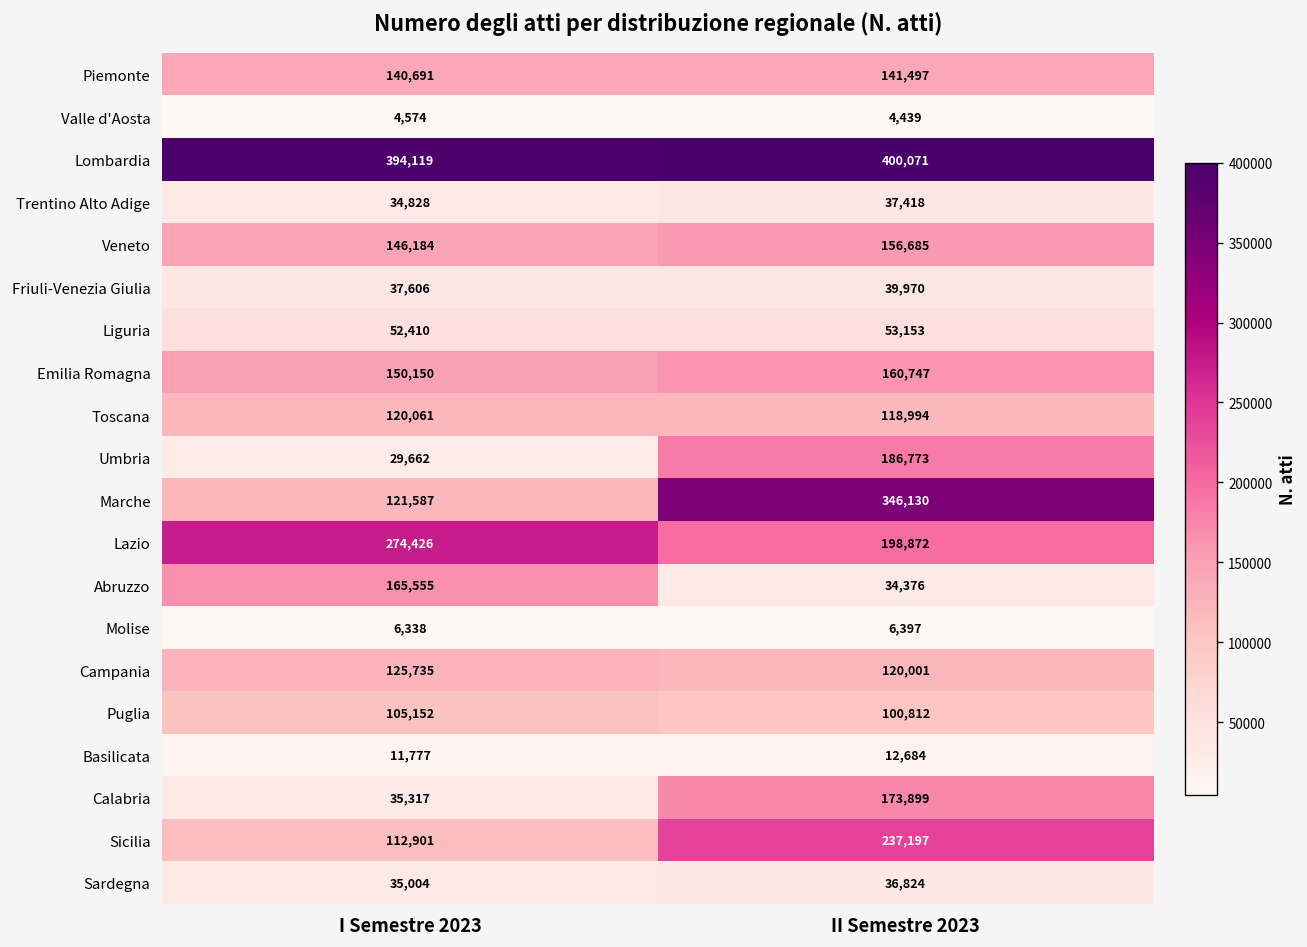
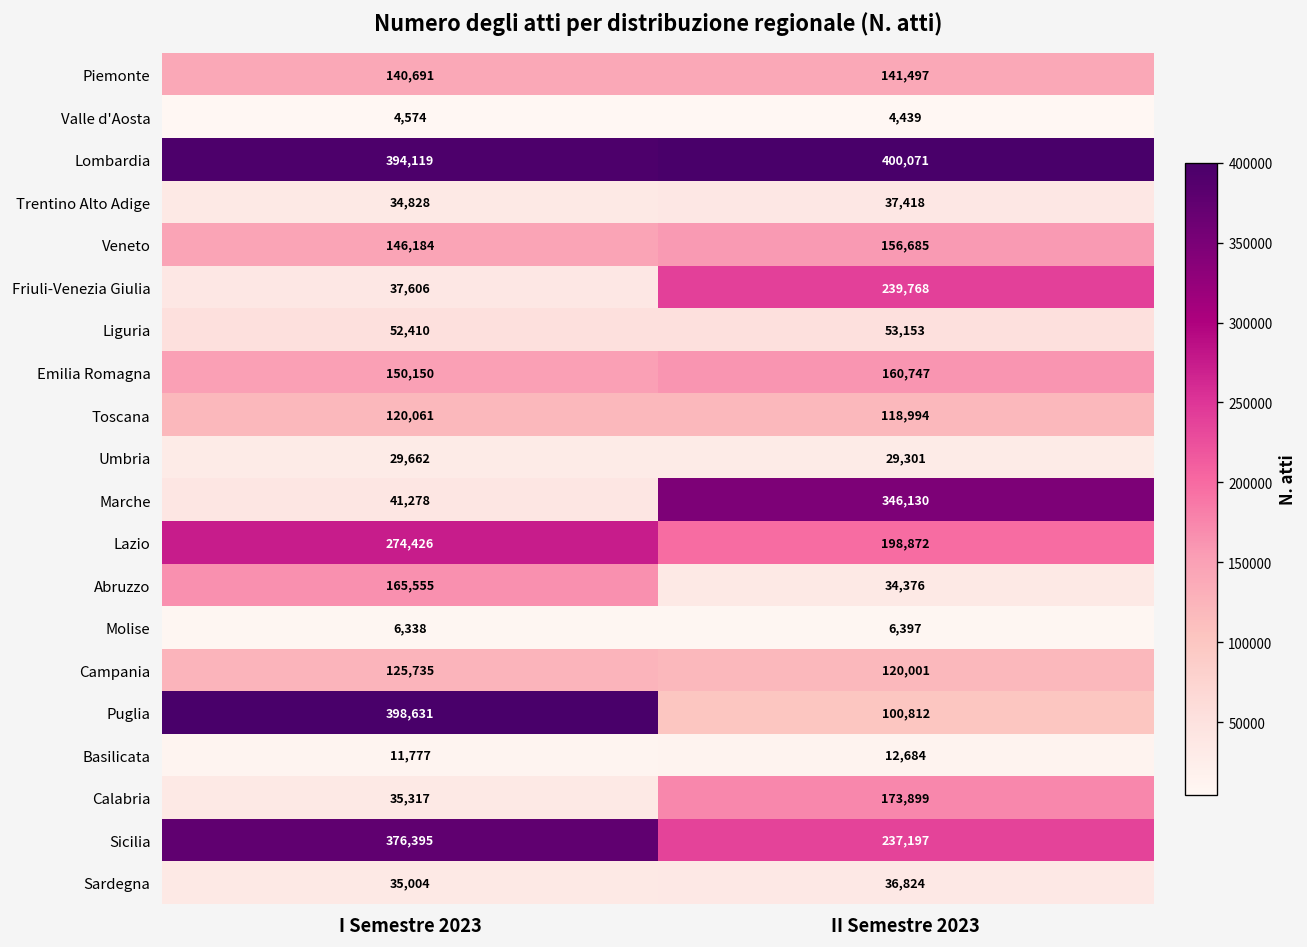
  {
    "Piemonte": {
      "I Semestre 2023": "140,691",
      "II Semestre 2023": "141,497"
    },
    "Valle d'Aosta": {
      "I Semestre 2023": "4,574",
      "II Semestre 2023": "4,439"
    },
    "Lombardia": {
      "I Semestre 2023": "394,119",
      "II Semestre 2023": "400,071"
    },
    "Trentino Alto Adige": {
      "I Semestre 2023": "34,828",
      "II Semestre 2023": "37,418"
    },
    "Veneto": {
      "I Semestre 2023": "146,184",
      "II Semestre 2023": "156,685"
    },
    "Friuli-Venezia Giulia": {
      "I Semestre 2023": "37,606",
-     "II Semestre 2023": "39,970"
+     "II Semestre 2023": "239,768"
    },
    "Liguria": {
      "I Semestre 2023": "52,410",
      "II Semestre 2023": "53,153"
    },
    "Emilia Romagna": {
      "I Semestre 2023": "150,150",
      "II Semestre 2023": "160,747"
    },
    "Toscana": {
      "I Semestre 2023": "120,061",
      "II Semestre 2023": "118,994"
    },
    "Umbria": {
      "I Semestre 2023": "29,662",
-     "II Semestre 2023": "186,773"
+     "II Semestre 2023": "29,301"
    },
    "Marche": {
-     "I Semestre 2023": "121,587",
+     "I Semestre 2023": "41,278",
      "II Semestre 2023": "346,130"
    },
    "Lazio": {
      "I Semestre 2023": "274,426",
      "II Semestre 2023": "198,872"
    },
    "Abruzzo": {
      "I Semestre 2023": "165,555",
      "II Semestre 2023": "34,376"
    },
    "Molise": {
      "I Semestre 2023": "6,338",
      "II Semestre 2023": "6,397"
    },
    "Campania": {
      "I Semestre 2023": "125,735",
      "II Semestre 2023": "120,001"
    },
    "Puglia": {
-     "I Semestre 2023": "105,152",
+     "I Semestre 2023": "398,631",
      "II Semestre 2023": "100,812"
    },
    "Basilicata": {
      "I Semestre 2023": "11,777",
      "II Semestre 2023": "12,684"
    },
    "Calabria": {
      "I Semestre 2023": "35,317",
      "II Semestre 2023": "173,899"
    },
    "Sicilia": {
-     "I Semestre 2023": "112,901",
+     "I Semestre 2023": "376,395",
      "II Semestre 2023": "237,197"
    },
    "Sardegna": {
      "I Semestre 2023": "35,004",
      "II Semestre 2023": "36,824"
    }
  }
